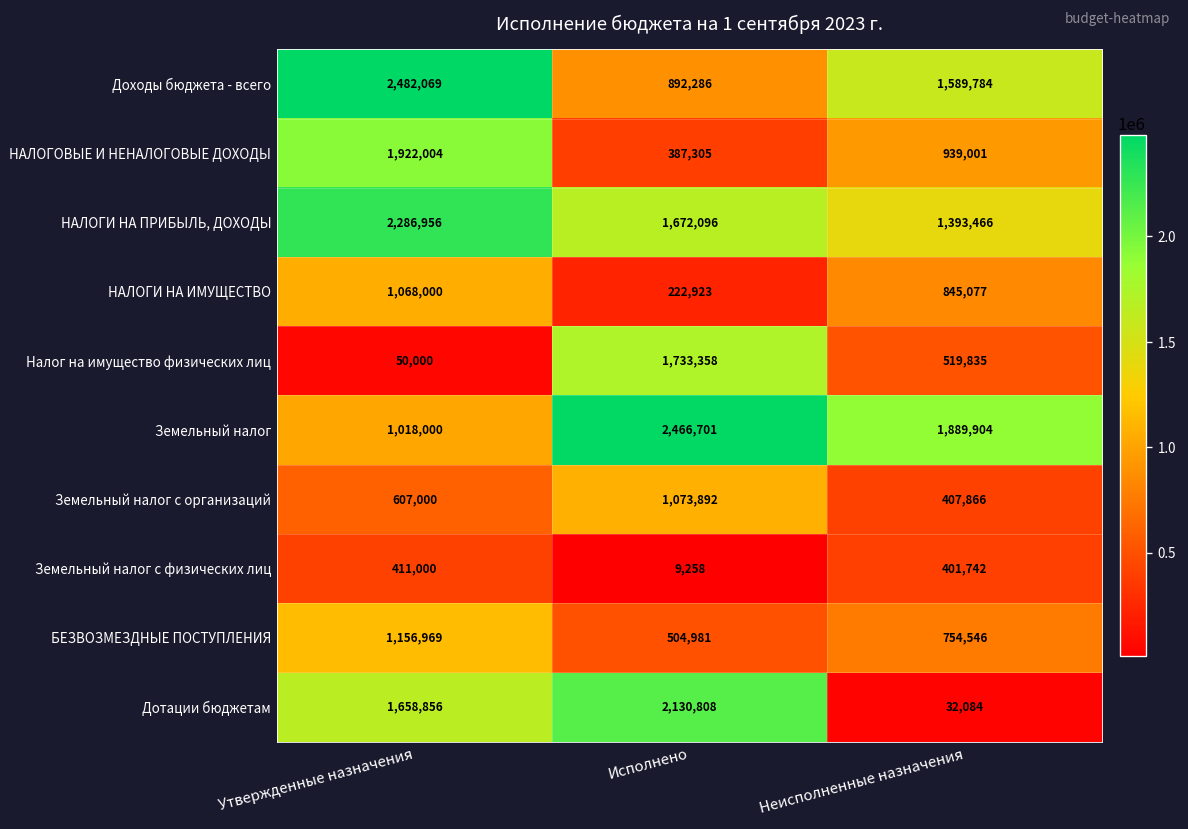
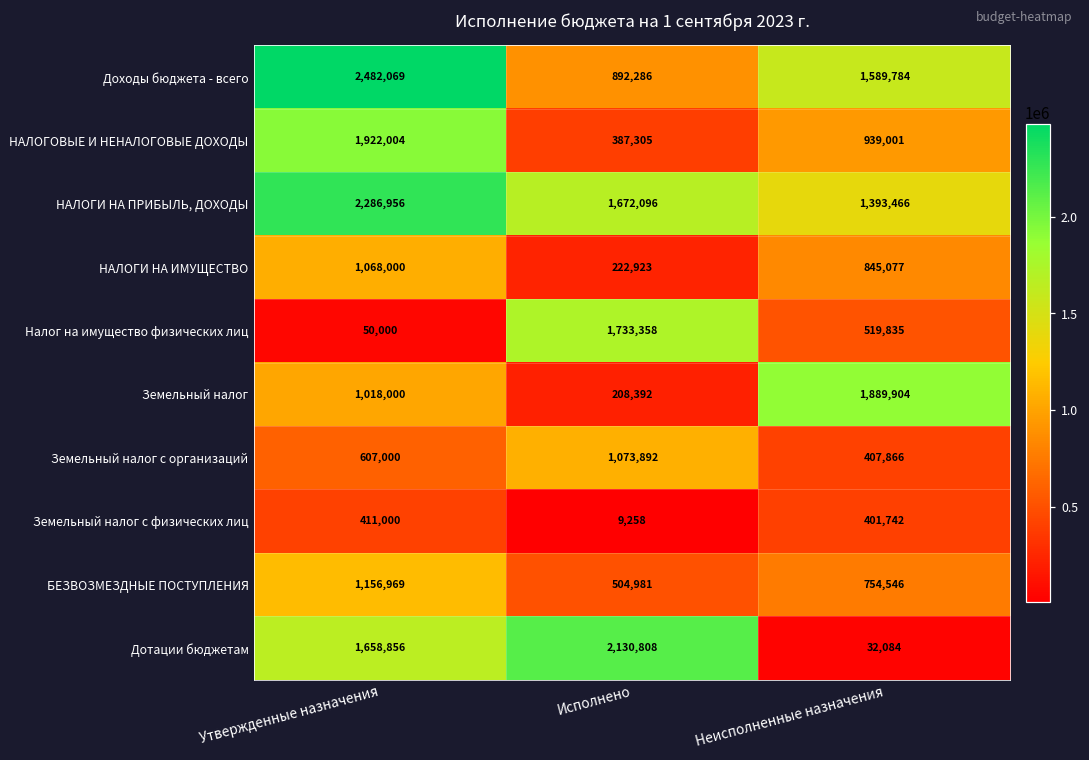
  {
    "Доходы бюджета - всего": {
      "Утвержденные назначения": "2,482,069",
      "Исполнено": "892,286",
      "Неисполненные назначения": "1,589,784"
    },
    "НАЛОГОВЫЕ И НЕНАЛОГОВЫЕ ДОХОДЫ": {
      "Утвержденные назначения": "1,922,004",
      "Исполнено": "387,305",
      "Неисполненные назначения": "939,001"
    },
    "НАЛОГИ НА ПРИБЫЛЬ, ДОХОДЫ": {
      "Утвержденные назначения": "2,286,956",
      "Исполнено": "1,672,096",
      "Неисполненные назначения": "1,393,466"
    },
    "НАЛОГИ НА ИМУЩЕСТВО": {
      "Утвержденные назначения": "1,068,000",
      "Исполнено": "222,923",
      "Неисполненные назначения": "845,077"
    },
    "Налог на имущество физических лиц": {
      "Утвержденные назначения": "50,000",
      "Исполнено": "1,733,358",
      "Неисполненные назначения": "519,835"
    },
    "Земельный налог": {
      "Утвержденные назначения": "1,018,000",
-     "Исполнено": "2,466,701",
+     "Исполнено": "208,392",
      "Неисполненные назначения": "1,889,904"
    },
    "Земельный налог с организаций": {
      "Утвержденные назначения": "607,000",
      "Исполнено": "1,073,892",
      "Неисполненные назначения": "407,866"
    },
    "Земельный налог с физических лиц": {
      "Утвержденные назначения": "411,000",
      "Исполнено": "9,258",
      "Неисполненные назначения": "401,742"
    },
    "БЕЗВОЗМЕЗДНЫЕ ПОСТУПЛЕНИЯ": {
      "Утвержденные назначения": "1,156,969",
      "Исполнено": "504,981",
      "Неисполненные назначения": "754,546"
    },
    "Дотации бюджетам": {
      "Утвержденные назначения": "1,658,856",
      "Исполнено": "2,130,808",
      "Неисполненные назначения": "32,084"
    }
  }
